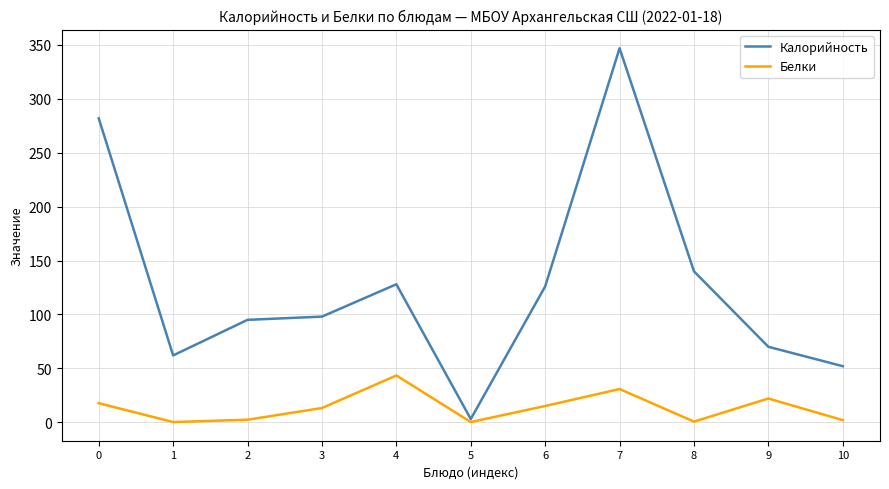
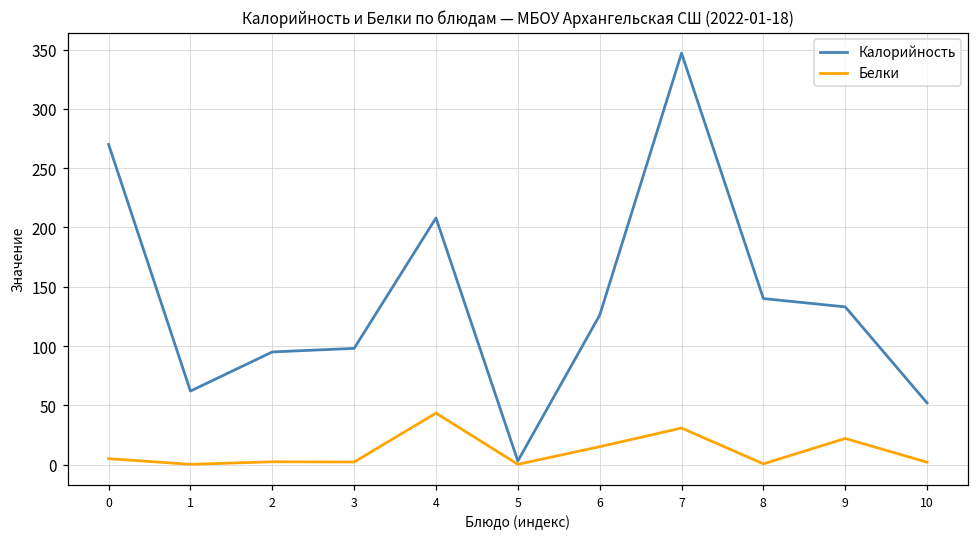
  {
    "Калорийность": {
-     "0": 282,
+     "0": 270,
      "1": 62,
      "2": 95,
      "3": 98,
-     "4": 128,
+     "4": 208,
      "5": 3,
      "6": 126,
      "7": 347,
      "8": 140,
-     "9": 70,
+     "9": 133,
      "10": 52
    },
    "Белки": {
-     "0": 18,
+     "0": 5,
      "1": 0,
      "2": 2,
-     "3": 13,
+     "3": 2,
      "4": 43,
      "5": 0,
      "6": 15,
      "7": 31,
      "8": 1,
      "9": 22,
      "10": 2
    }
  }
